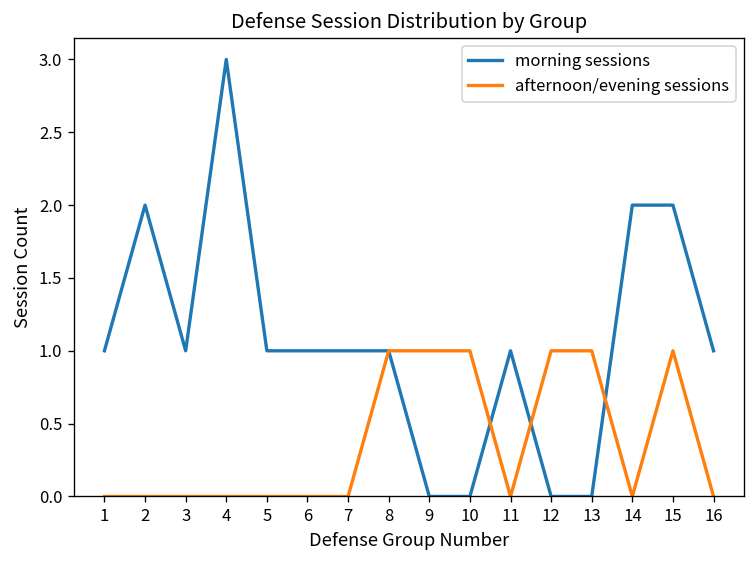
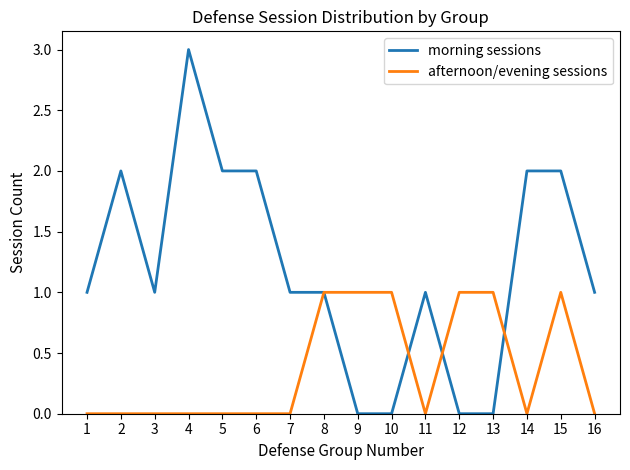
  {
    "morning sessions": {
      "1": 1,
      "2": 2,
      "3": 1,
      "4": 3,
-     "5": 1,
-     "6": 1,
+     "5": 2,
+     "6": 2,
      "7": 1,
      "9": 0,
      "10": 0,
      "11": 1,
      "12": 0,
      "13": 0,
      "14": 2,
      "15": 2,
      "16": 1
    },
    "afternoon/evening sessions": {
      "1": 0,
      "2": 0,
      "3": 0,
      "4": 0,
      "5": 0,
      "6": 0,
      "7": 0,
      "9": 1,
      "10": 1,
      "11": 0,
      "12": 1,
      "13": 1,
      "14": 0,
      "15": 1,
      "16": 0
    }
  }
